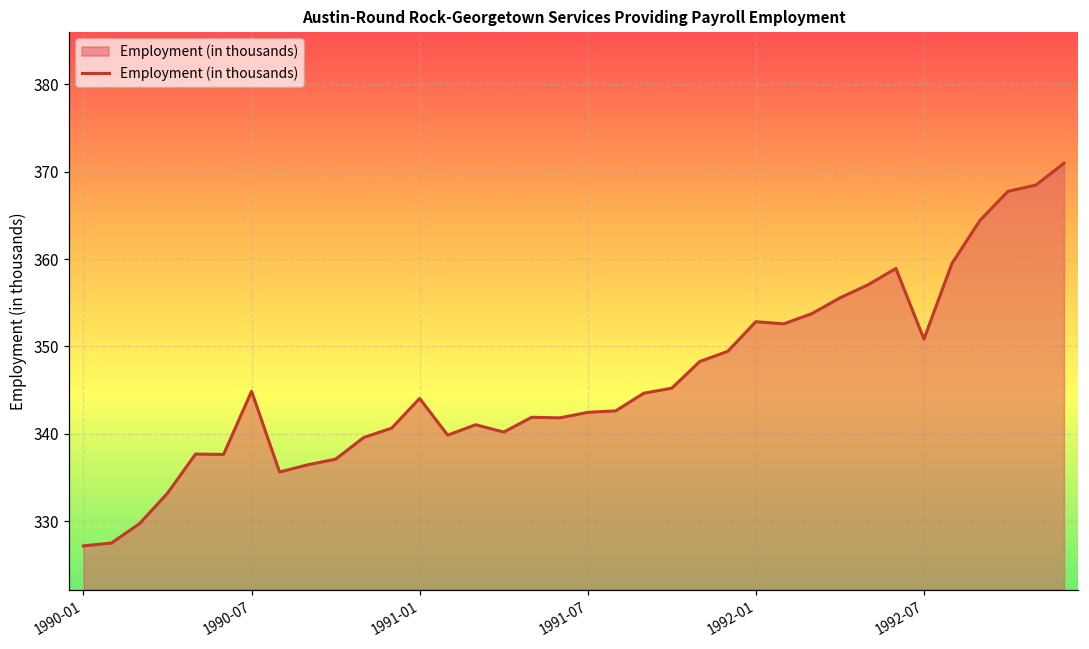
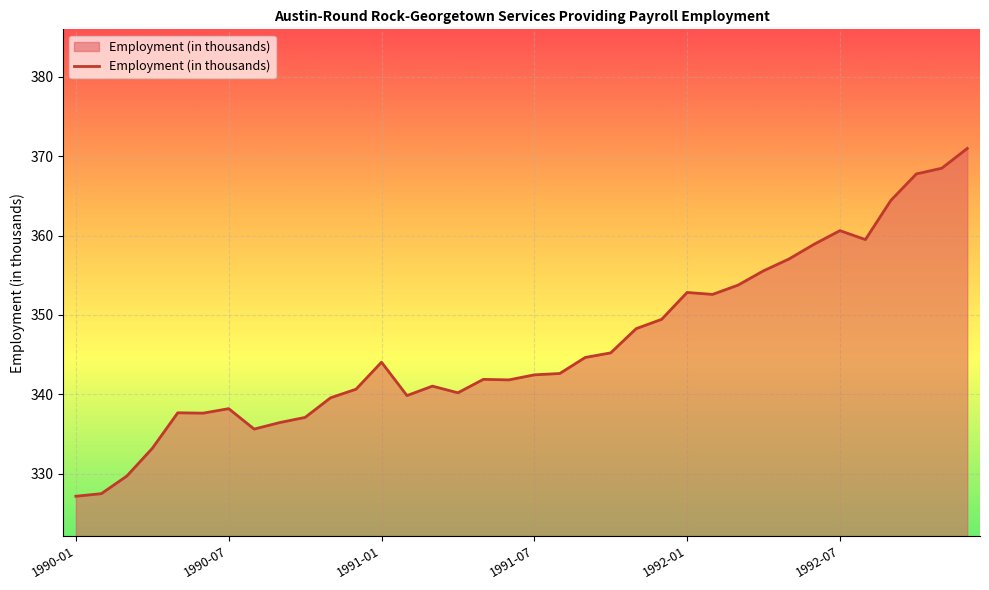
  {
    "1990-01": 327,
-   "1990-07": 345,
+   "1990-07": 338,
    "1991-01": 344,
    "1991-07": 342,
    "1992-01": 353,
-   "1992-07": 351
+   "1992-07": 361
  }
